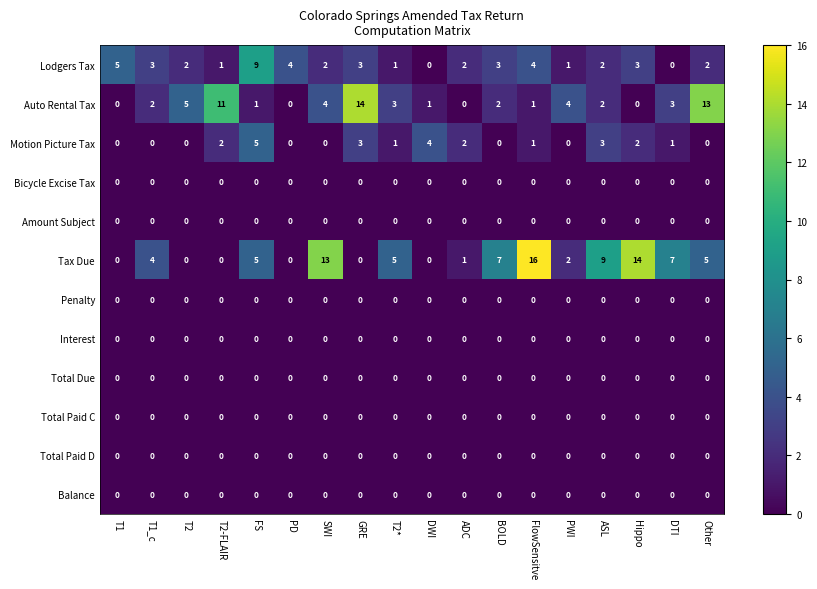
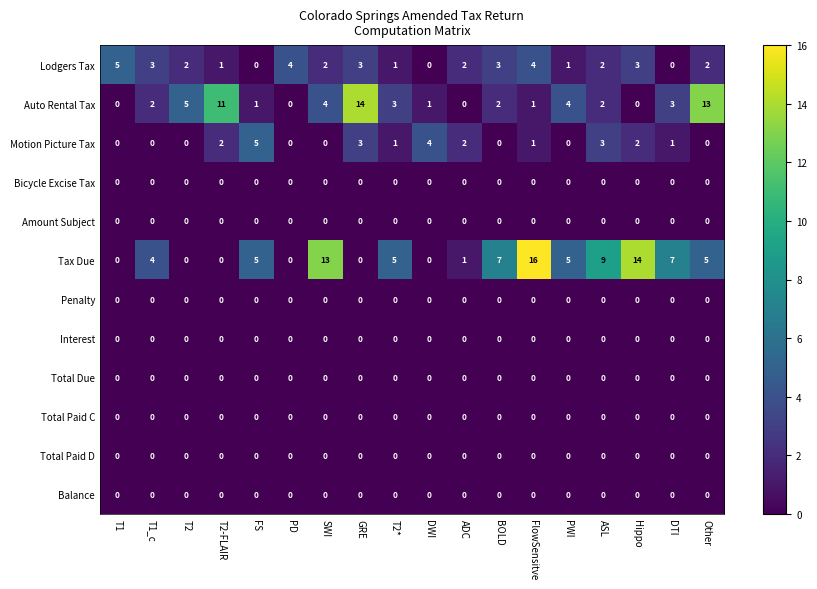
  {
    "Lodgers Tax": {
      "T1": 5,
      "T1_c": 3,
      "T2": 2,
      "T2-FLAIR": 1,
-     "FS": 9,
+     "FS": 0,
      "PD": 4,
      "SWI": 2,
      "GRE": 3,
      "T2*": 1,
      "DWI": 0,
      "ADC": 2,
      "BOLD": 3,
      "FlowSensitve": 4,
      "PWI": 1,
      "ASL": 2,
      "Hippo": 3,
      "DTI": 0,
      "Other": 2
    },
    "Tax Due": {
      "T1": 0,
      "T1_c": 4,
      "T2": 0,
      "T2-FLAIR": 0,
      "FS": 5,
      "PD": 0,
      "SWI": 13,
      "GRE": 0,
      "T2*": 5,
      "DWI": 0,
      "ADC": 1,
      "BOLD": 7,
      "FlowSensitve": 16,
-     "PWI": 2,
+     "PWI": 5,
      "ASL": 9,
      "Hippo": 14,
      "DTI": 7,
      "Other": 5
    }
  }
